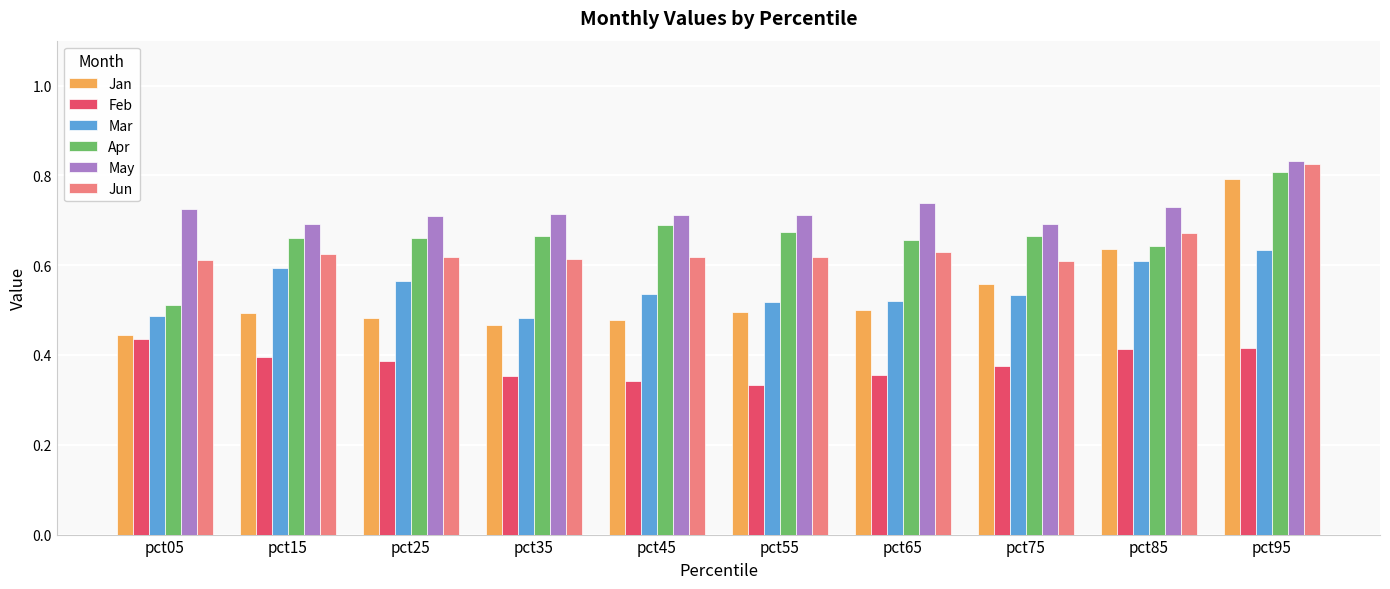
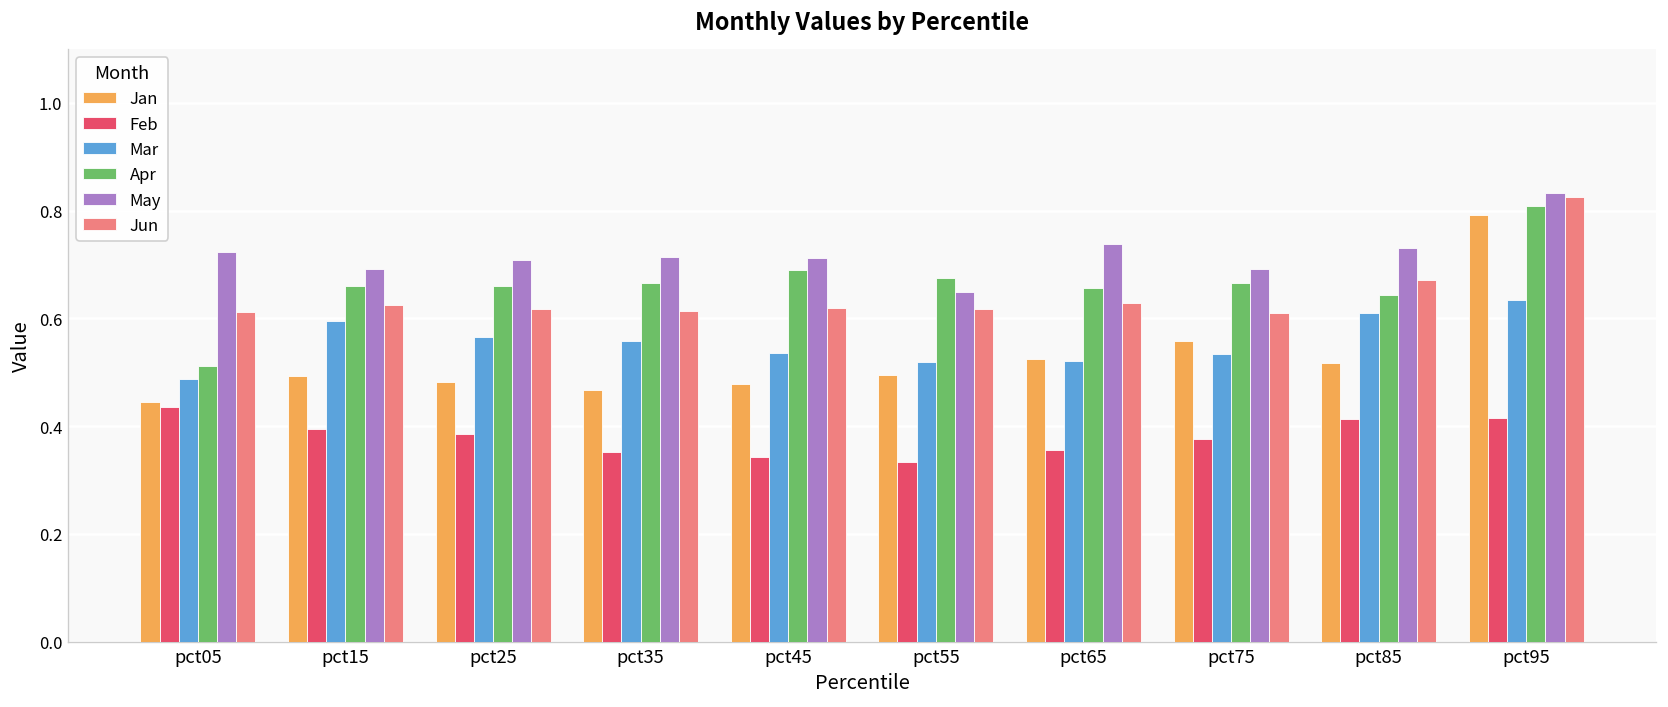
  {
    "Jan": {
      "pct05": 0.44,
      "pct15": 0.49,
      "pct25": 0.48,
      "pct35": 0.47,
      "pct45": 0.48,
      "pct55": 0.49,
-     "pct65": 0.50,
+     "pct65": 0.53,
      "pct75": 0.56,
-     "pct85": 0.64,
+     "pct85": 0.52,
      "pct95": 0.79
    },
    "Mar": {
      "pct05": 0.49,
      "pct15": 0.59,
      "pct25": 0.57,
-     "pct35": 0.48,
+     "pct35": 0.56,
      "pct45": 0.54,
      "pct55": 0.52,
      "pct65": 0.52,
      "pct75": 0.53,
      "pct85": 0.61,
      "pct95": 0.63
    },
    "Apr": {
      "pct05": 0.51,
      "pct15": 0.66,
      "pct25": 0.66,
      "pct35": 0.67,
      "pct45": 0.69,
      "pct55": 0.67,
      "pct65": 0.66,
      "pct75": 0.67,
      "pct85": 0.64,
      "pct95": 0.81
    },
    "May": {
      "pct05": 0.72,
      "pct15": 0.69,
      "pct25": 0.71,
      "pct35": 0.71,
      "pct45": 0.71,
-     "pct55": 0.71,
+     "pct55": 0.65,
      "pct65": 0.74,
      "pct75": 0.69,
      "pct85": 0.73,
      "pct95": 0.83
    }
  }
